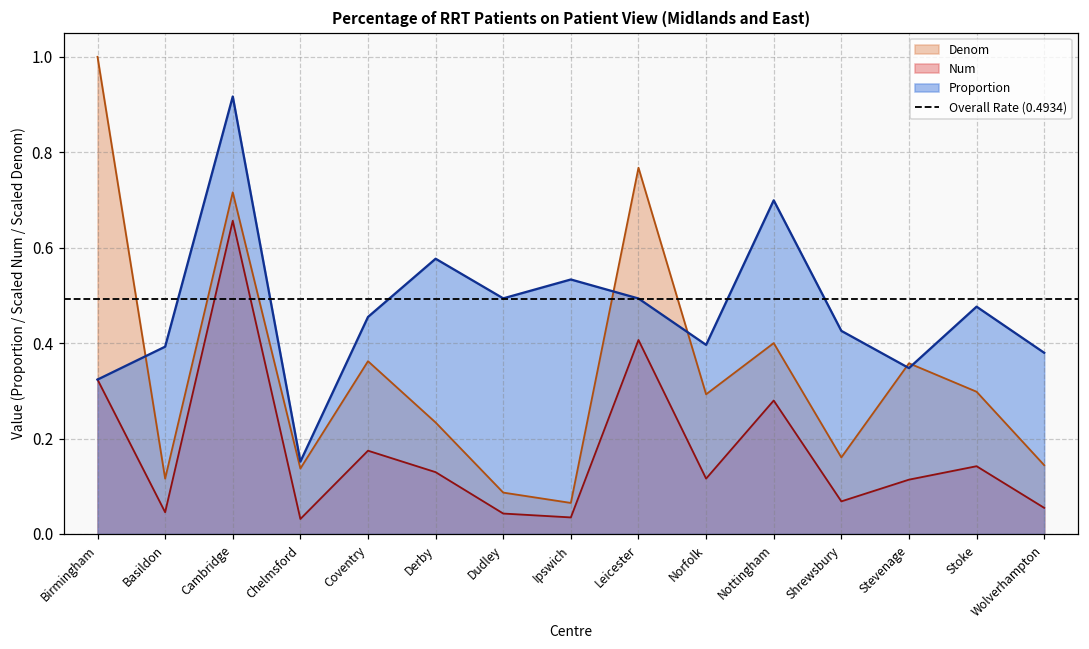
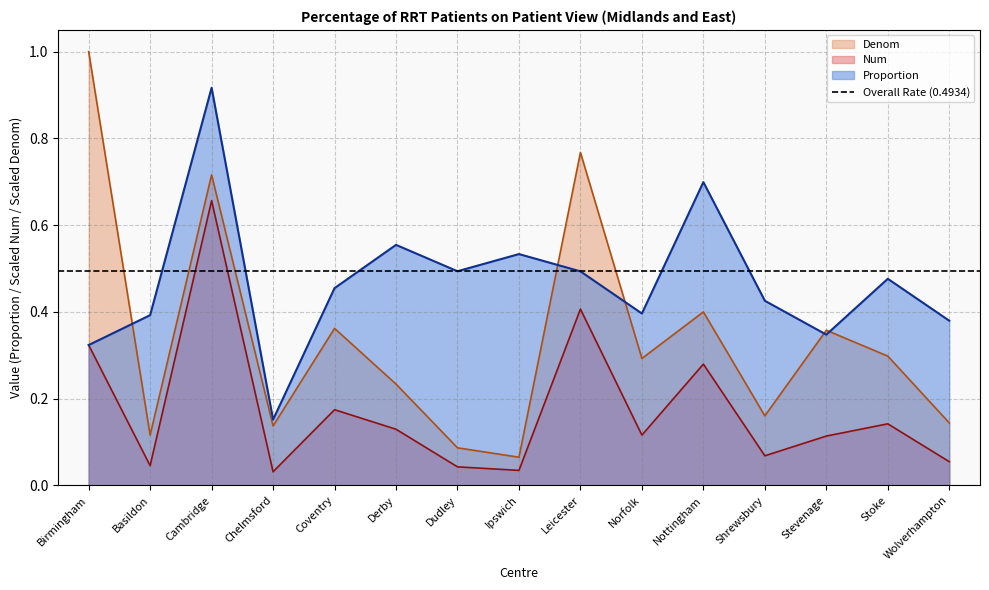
  {
    "Proportion": {
      "Basildon": 0.39,
      "Cambridge": 0.92,
      "Chelmsford": 0.15,
      "Coventry": 0.45,
-     "Derby": 0.58,
+     "Derby": 0.55,
      "Dudley": 0.49,
      "Ipswich": 0.53,
      "Leicester": 0.49,
      "Norfolk": 0.40,
      "Nottingham": 0.70,
      "Shrewsbury": 0.43,
      "Stevenage": 0.35,
      "Stoke": 0.48,
      "Wolverhampton": 0.38
    }
  }
